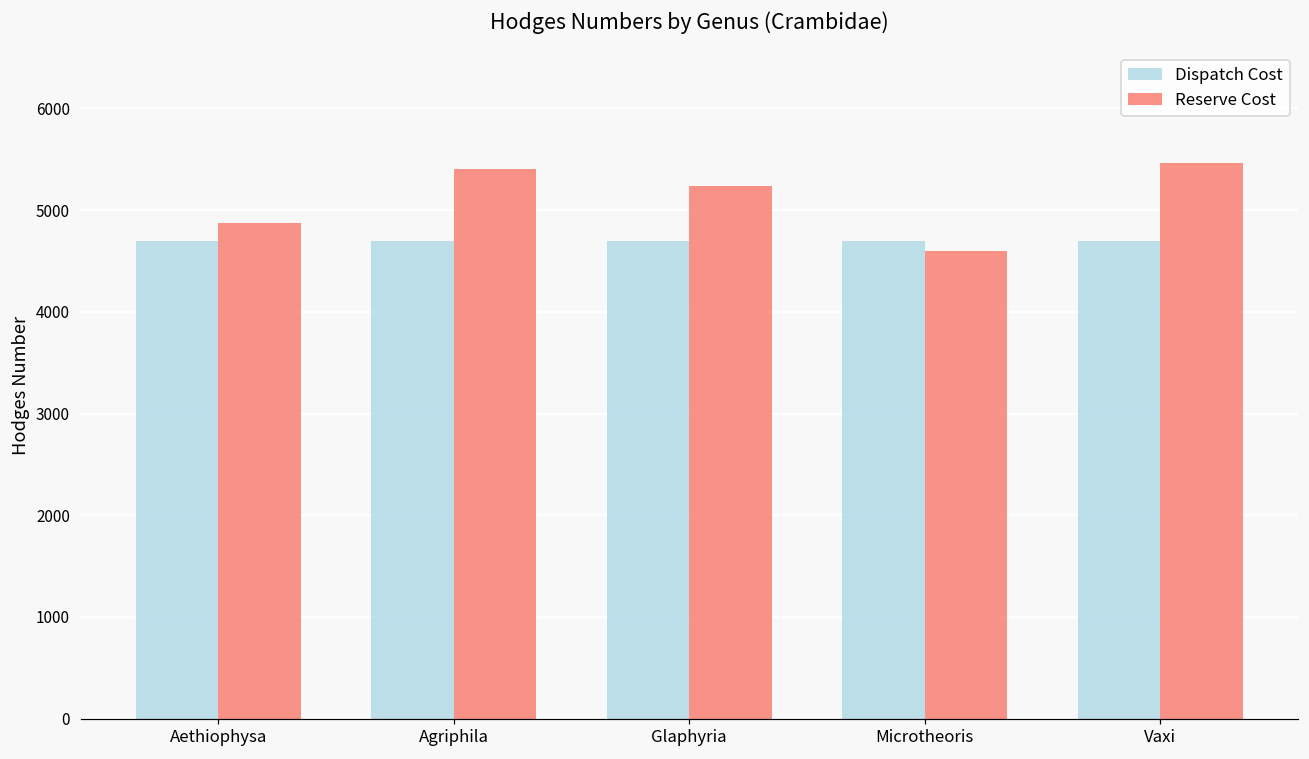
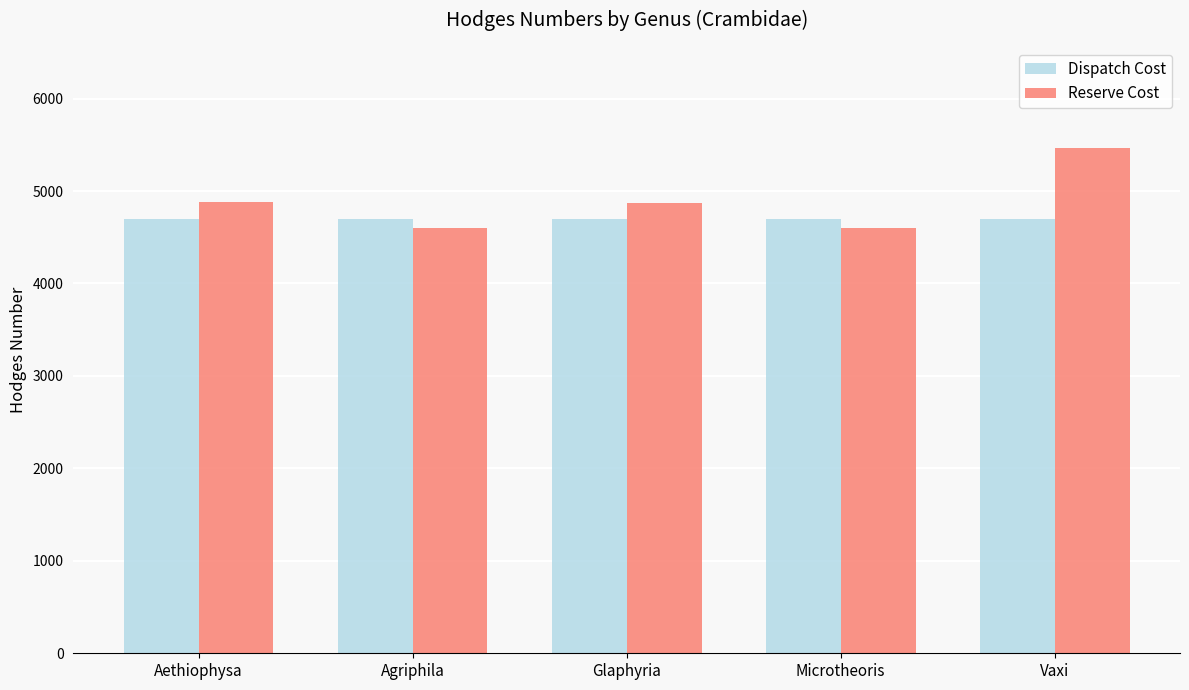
  {
    "Dispatch Cost": {
      "Aethiophysa": 4700,
      "Agriphila": 4700,
      "Glaphyria": 4700,
      "Microtheoris": 4700,
      "Vaxi": 4700
    },
    "Reserve Cost": {
      "Aethiophysa": 4900,
-     "Agriphila": 5400,
-     "Glaphyria": 5200,
+     "Agriphila": 4600,
+     "Glaphyria": 4900,
      "Microtheoris": 4600,
      "Vaxi": 5500
    }
  }
